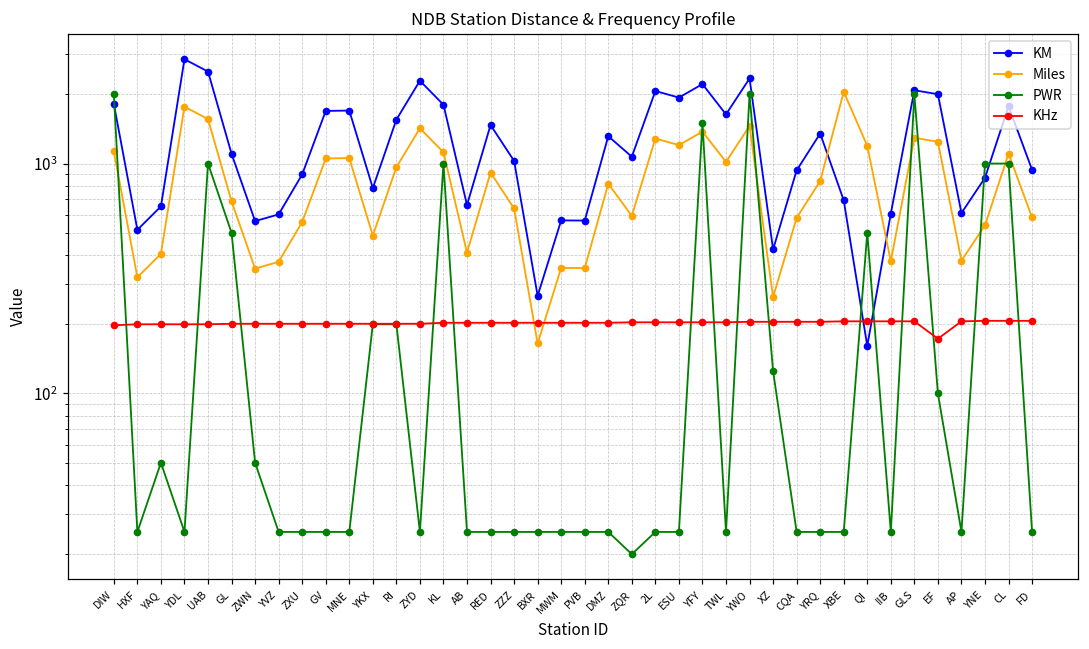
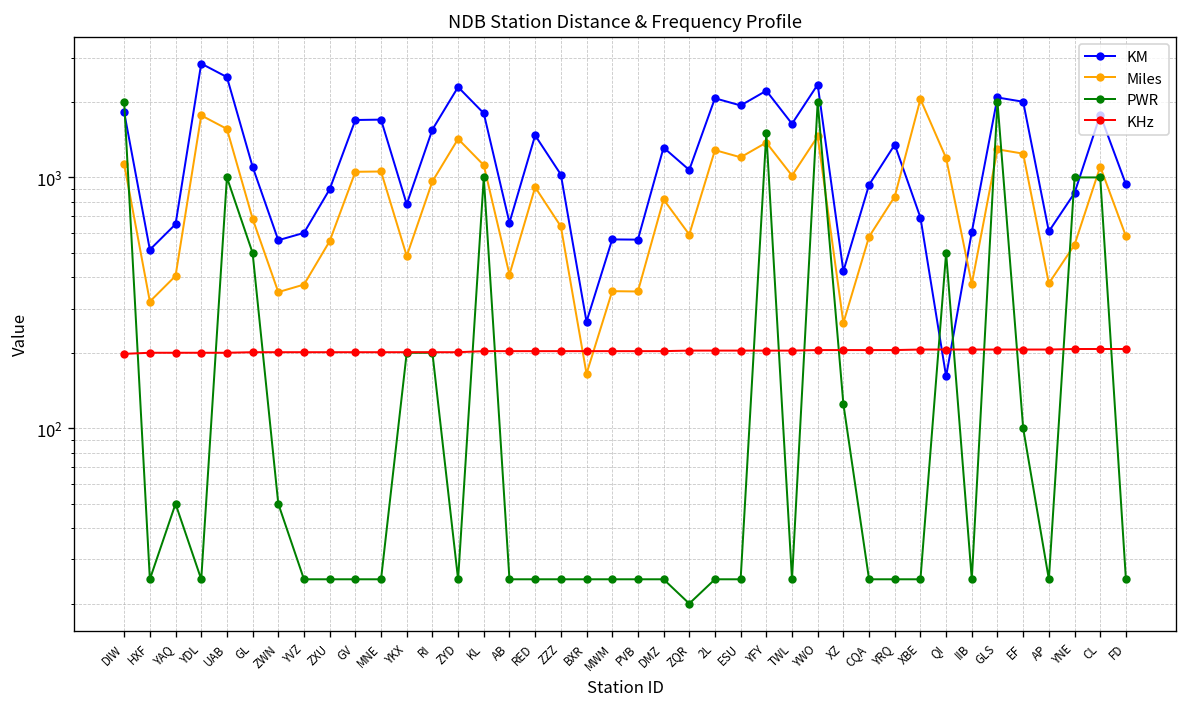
  {
    "KM": {
      "DIW": 1800,
      "HXF": 520,
      "YAQ": 650,
      "YDL": 2800,
      "UAB": 2500,
      "GL": 1100,
      "ZWN": 560,
      "YVZ": 600,
      "ZXU": 900,
      "GV": 1700,
      "MNE": 1700,
      "YKX": 780,
      "RI": 1600,
      "ZYD": 2300,
      "KL": 1800,
      "AB": 660,
      "RED": 1500,
      "ZZZ": 1000,
      "BXR": 270,
      "MWM": 570,
      "PVB": 570,
      "DMZ": 1300,
      "ZQR": 1100,
      "2L": 2100,
      "ESU": 1900,
      "YFY": 2200,
      "TWL": 1600,
      "YWO": 2300,
      "XZ": 420,
      "CQA": 900,
      "YRQ": 1400,
      "XBE": 690,
      "QI": 160,
      "IIB": 610,
      "GLS": 2100,
      "EF": 2000,
      "AP": 610,
      "YNE": 870,
      "FD": 900
    },
    "Miles": {
      "DIW": 1100,
      "HXF": 320,
      "YAQ": 410,
      "YDL": 1800,
      "UAB": 1600,
      "GL": 690,
      "ZWN": 350,
      "YVZ": 370,
      "ZXU": 560,
      "GV": 1100,
      "MNE": 1100,
      "YKX": 490,
      "RI": 1000,
      "ZYD": 1400,
      "KL": 1100,
      "AB": 410,
      "RED": 900,
      "ZZZ": 640,
      "BXR": 170,
      "MWM": 350,
      "PVB": 350,
      "DMZ": 820,
      "ZQR": 590,
      "2L": 1300,
      "ESU": 1200,
      "YFY": 1400,
      "TWL": 1000,
      "YWO": 1500,
      "XZ": 260,
      "CQA": 580,
      "YRQ": 840,
      "XBE": 2100,
      "QI": 1200,
      "IIB": 380,
      "GLS": 1300,
      "EF": 1200,
      "AP": 380,
      "YNE": 540,
      "CL": 1100,
      "FD": 580
    },
    "PWR": {
      "DIW": 2000,
      "HXF": 25,
      "YAQ": 50,
      "YDL": 25,
      "UAB": 1000,
      "GL": 500,
      "ZWN": 50,
      "YVZ": 25,
      "ZXU": 25,
      "GV": 25,
      "MNE": 25,
      "ZYD": 25,
      "KL": 1000,
      "AB": 25,
      "RED": 25,
      "ZZZ": 25,
      "BXR": 25,
      "MWM": 25,
      "PVB": 25,
      "DMZ": 25,
      "ZQR": 20,
      "2L": 25,
      "ESU": 25,
      "YFY": 1500,
      "TWL": 25,
      "YWO": 2000,
      "XZ": 130,
      "CQA": 25,
      "YRQ": 25,
      "XBE": 25,
      "QI": 500,
      "IIB": 25,
      "GLS": 2000,
      "EF": 100,
      "AP": 25,
      "YNE": 1000,
      "CL": 1000,
      "FD": 25
    },
    "KHz": {
      "DIW": 200,
      "HXF": 200,
      "YAQ": 200,
      "YDL": 200,
      "UAB": 200,
      "GL": 200,
      "ZWN": 200,
      "YVZ": 200,
      "ZXU": 200,
      "GV": 200,
      "MNE": 200,
      "ZYD": 200,
      "KL": 200,
      "AB": 200,
      "RED": 200,
      "ZZZ": 200,
      "BXR": 200,
      "MWM": 200,
      "PVB": 200,
      "DMZ": 200,
      "ZQR": 200,
      "2L": 200,
      "ESU": 200,
      "YFY": 200,
      "TWL": 200,
      "YWO": 210,
      "XZ": 210,
      "CQA": 210,
      "YRQ": 210,
      "XBE": 210,
      "QI": 210,
      "IIB": 210,
      "GLS": 210,
-     "EF": 170,
+     "EF": 210,
      "AP": 210,
      "YNE": 210,
      "CL": 210,
      "FD": 210
    }
  }
